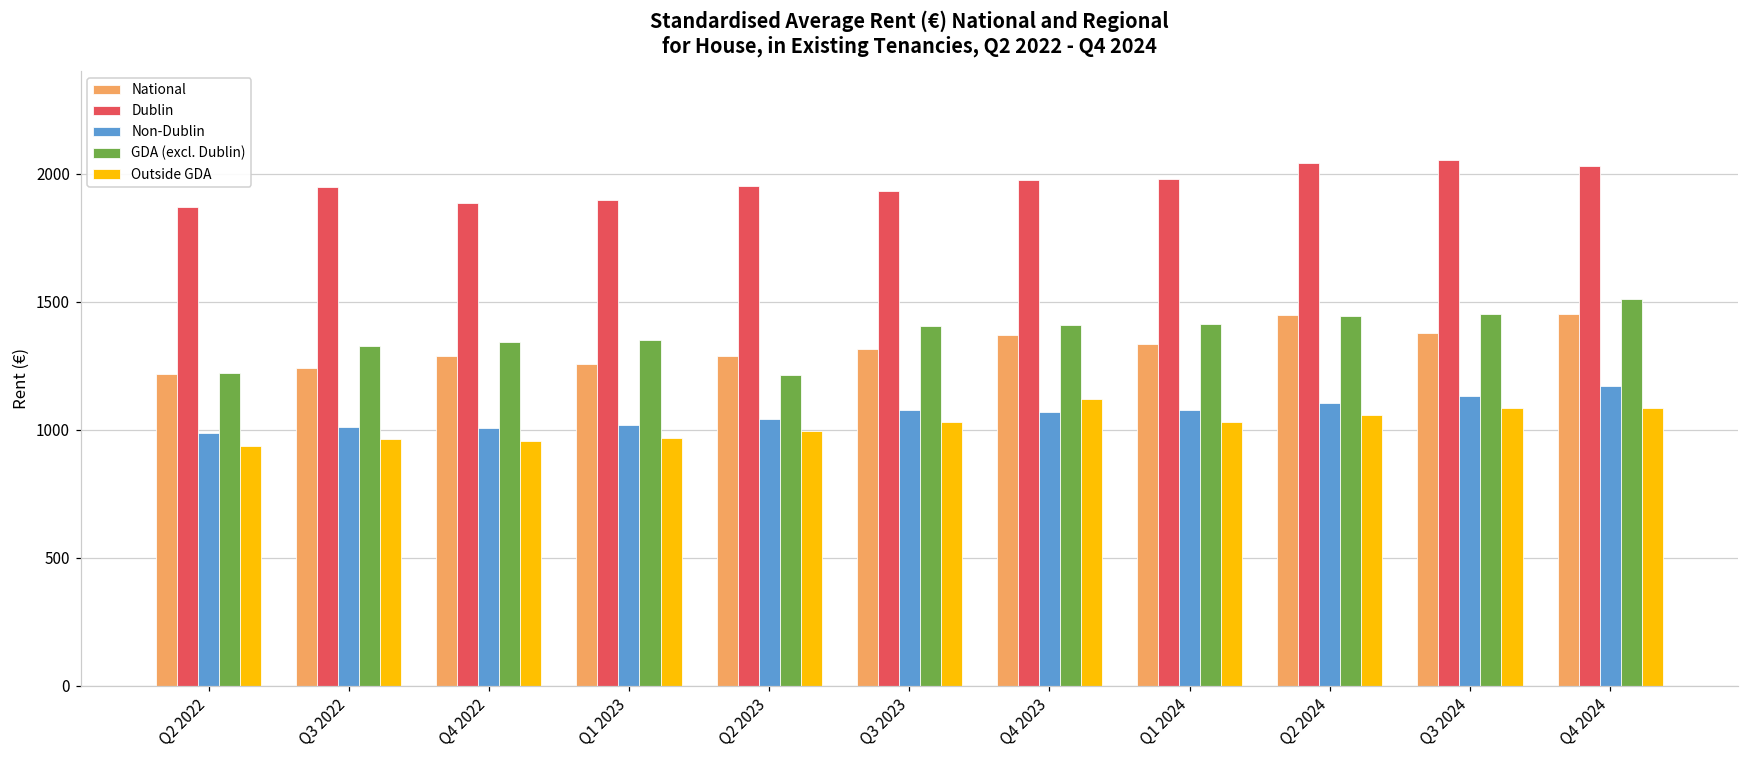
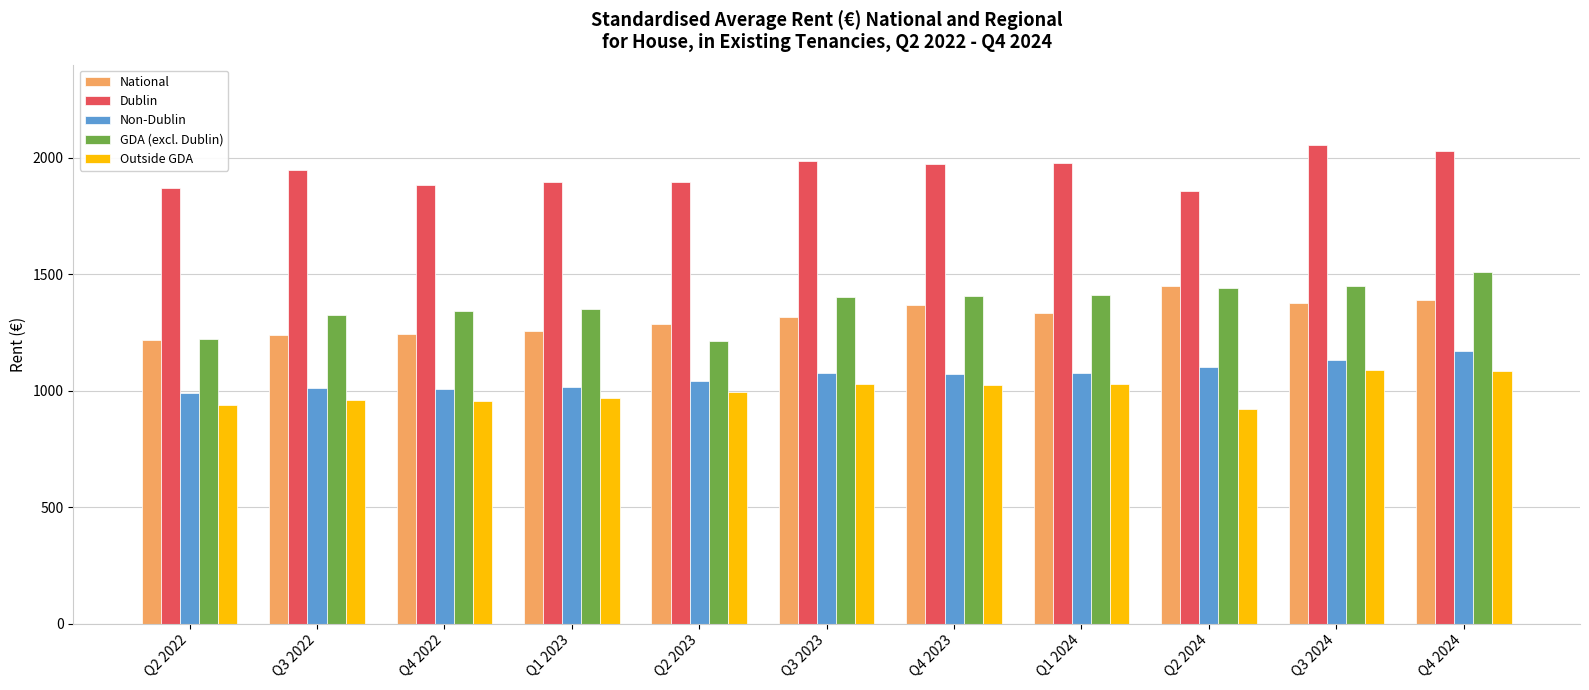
  {
    "National": {
      "Q2 2022": 1220,
      "Q3 2022": 1240,
-     "Q4 2022": 1290,
+     "Q4 2022": 1240,
      "Q1 2023": 1260,
      "Q2 2023": 1290,
      "Q3 2023": 1310,
      "Q4 2023": 1370,
      "Q1 2024": 1330,
      "Q2 2024": 1450,
      "Q3 2024": 1380,
-     "Q4 2024": 1450
+     "Q4 2024": 1390
    },
    "Dublin": {
      "Q2 2022": 1870,
      "Q3 2022": 1950,
      "Q4 2022": 1880,
      "Q1 2023": 1900,
-     "Q2 2023": 1950,
-     "Q3 2023": 1930,
+     "Q2 2023": 1890,
+     "Q3 2023": 1980,
      "Q4 2023": 1970,
      "Q1 2024": 1980,
-     "Q2 2024": 2040,
+     "Q2 2024": 1860,
      "Q3 2024": 2050,
      "Q4 2024": 2030
    },
    "Non-Dublin": {
      "Q2 2022": 990,
      "Q3 2022": 1010,
      "Q4 2022": 1010,
      "Q1 2023": 1020,
      "Q2 2023": 1040,
      "Q3 2023": 1080,
      "Q4 2023": 1070,
      "Q1 2024": 1080,
      "Q2 2024": 1100,
      "Q3 2024": 1130,
      "Q4 2024": 1170
    },
    "GDA (excl. Dublin)": {
      "Q2 2022": 1220,
      "Q3 2022": 1330,
      "Q4 2022": 1340,
      "Q1 2023": 1350,
      "Q2 2023": 1210,
      "Q3 2023": 1400,
      "Q4 2023": 1410,
      "Q1 2024": 1410,
      "Q2 2024": 1440,
      "Q3 2024": 1450,
      "Q4 2024": 1510
    },
    "Outside GDA": {
      "Q2 2022": 940,
      "Q3 2022": 960,
      "Q4 2022": 960,
      "Q1 2023": 970,
      "Q2 2023": 990,
      "Q3 2023": 1030,
-     "Q4 2023": 1120,
+     "Q4 2023": 1020,
      "Q1 2024": 1030,
-     "Q2 2024": 1060,
+     "Q2 2024": 920,
      "Q3 2024": 1090,
      "Q4 2024": 1080
    }
  }
